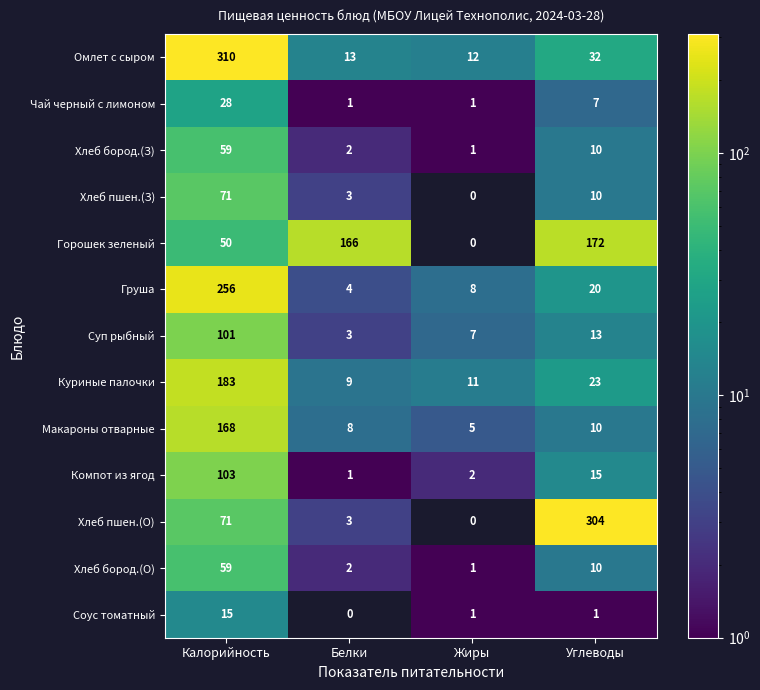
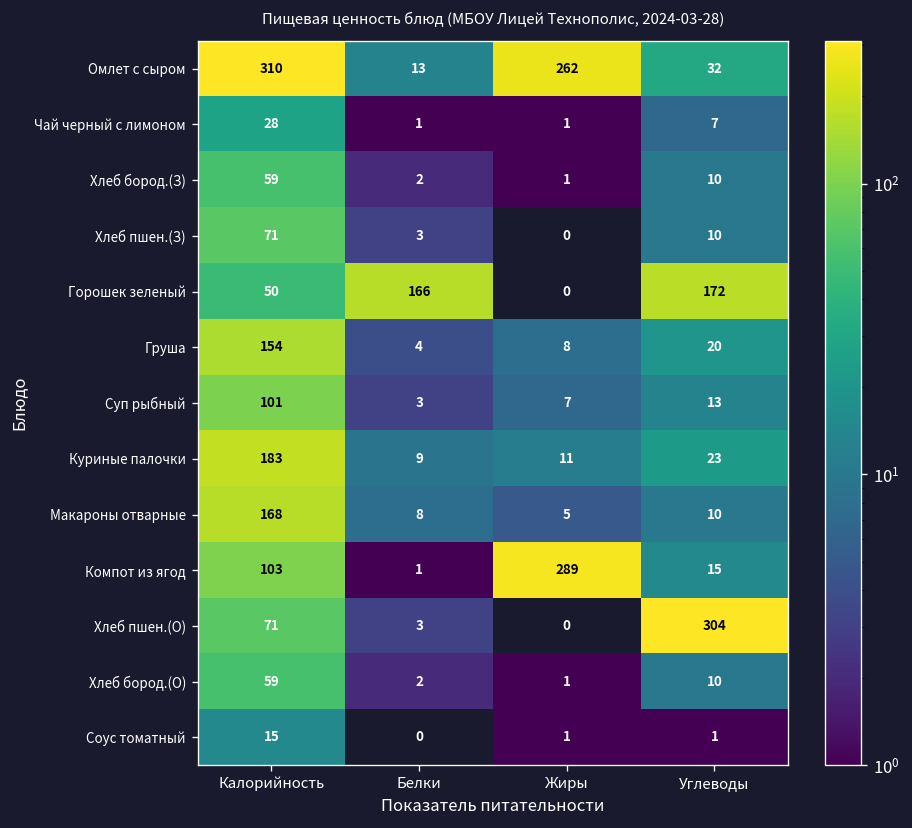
  {
    "Омлет с сыром": {
      "Калорийность": 310,
      "Белки": 13,
-     "Жиры": 12,
+     "Жиры": 262,
      "Углеводы": 32
    },
    "Чай черный с лимоном": {
      "Калорийность": 28,
      "Белки": 1,
      "Жиры": 1,
      "Углеводы": 7
    },
    "Хлеб бород.(З)": {
      "Калорийность": 59,
      "Белки": 2,
      "Жиры": 1,
      "Углеводы": 10
    },
    "Хлеб пшен.(З)": {
      "Калорийность": 71,
      "Белки": 3,
      "Жиры": 0,
      "Углеводы": 10
    },
    "Горошек зеленый": {
      "Калорийность": 50,
      "Белки": 166,
      "Жиры": 0,
      "Углеводы": 172
    },
    "Груша": {
-     "Калорийность": 256,
+     "Калорийность": 154,
      "Белки": 4,
      "Жиры": 8,
      "Углеводы": 20
    },
    "Суп рыбный": {
      "Калорийность": 101,
      "Белки": 3,
      "Жиры": 7,
      "Углеводы": 13
    },
    "Куриные палочки": {
      "Калорийность": 183,
      "Белки": 9,
      "Жиры": 11,
      "Углеводы": 23
    },
    "Макароны отварные": {
      "Калорийность": 168,
      "Белки": 8,
      "Жиры": 5,
      "Углеводы": 10
    },
    "Компот из ягод": {
      "Калорийность": 103,
      "Белки": 1,
-     "Жиры": 2,
+     "Жиры": 289,
      "Углеводы": 15
    },
    "Хлеб пшен.(О)": {
      "Калорийность": 71,
      "Белки": 3,
      "Жиры": 0,
      "Углеводы": 304
    },
    "Хлеб бород.(О)": {
      "Калорийность": 59,
      "Белки": 2,
      "Жиры": 1,
      "Углеводы": 10
    },
    "Соус томатный": {
      "Калорийность": 15,
      "Белки": 0,
      "Жиры": 1,
      "Углеводы": 1
    }
  }
